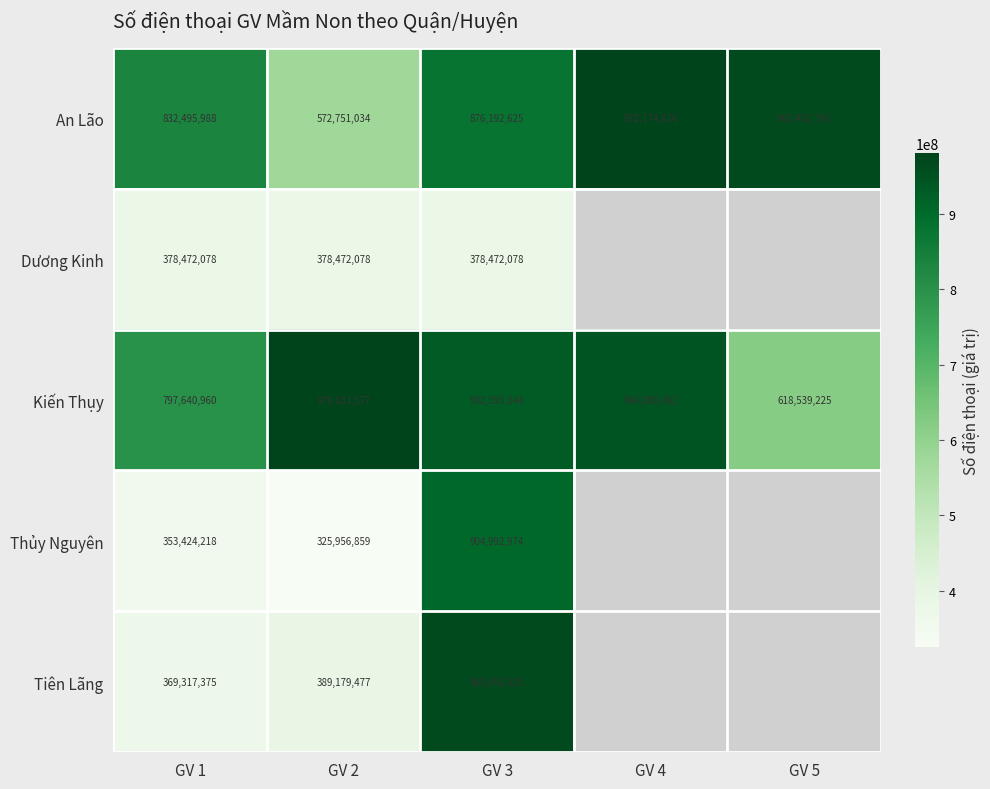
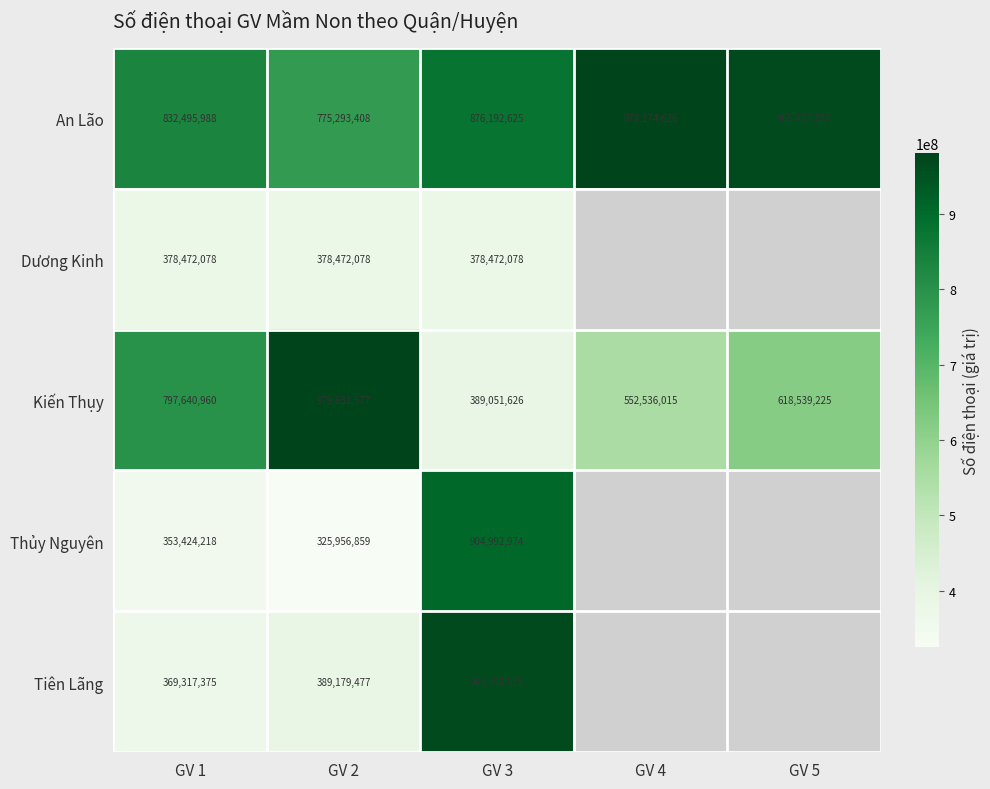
  {
    "An Lão": {
      "GV 1": "832,495,988",
-     "GV 2": "572,751,034",
+     "GV 2": "775,293,408",
      "GV 3": "876,192,625",
      "GV 4": "978,174,626",
      "GV 5": "965,452,796"
    },
    "Dương Kinh": {
      "GV 1": "378,472,078",
      "GV 2": "378,472,078",
      "GV 3": "378,472,078"
    },
    "Kiến Thụy": {
      "GV 1": "797,640,960",
      "GV 2": "979,831,577",
-     "GV 3": "932,393,344",
-     "GV 4": "946,008,462",
+     "GV 3": "389,051,626",
+     "GV 4": "552,536,015",
      "GV 5": "618,539,225"
    },
    "Thủy Nguyên": {
      "GV 1": "353,424,218",
      "GV 2": "325,956,859",
      "GV 3": "904,992,974"
    },
    "Tiên Lãng": {
      "GV 1": "369,317,375",
      "GV 2": "389,179,477",
      "GV 3": "965,458,525"
    }
  }
